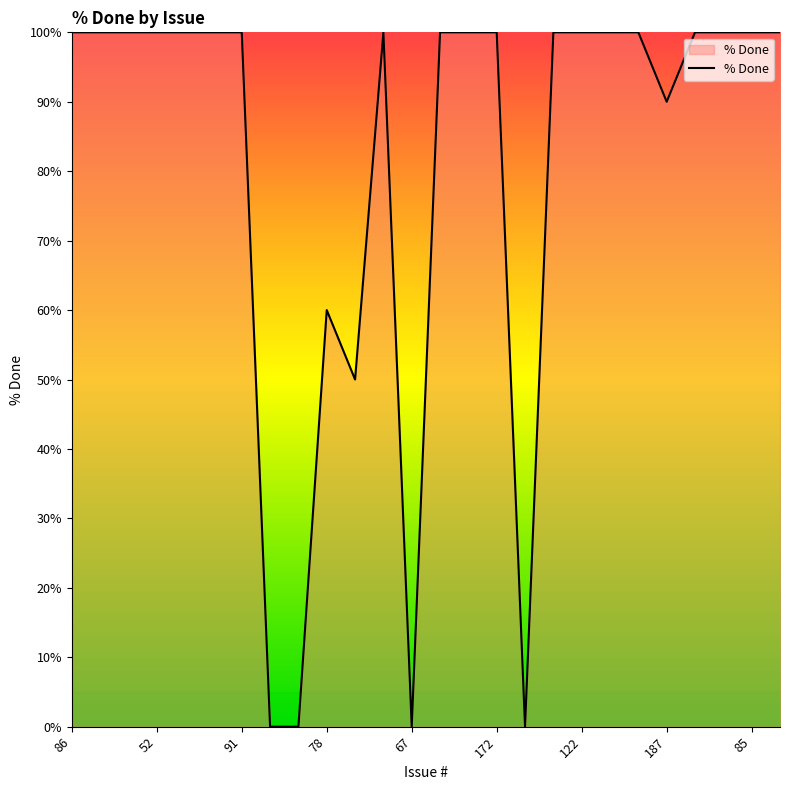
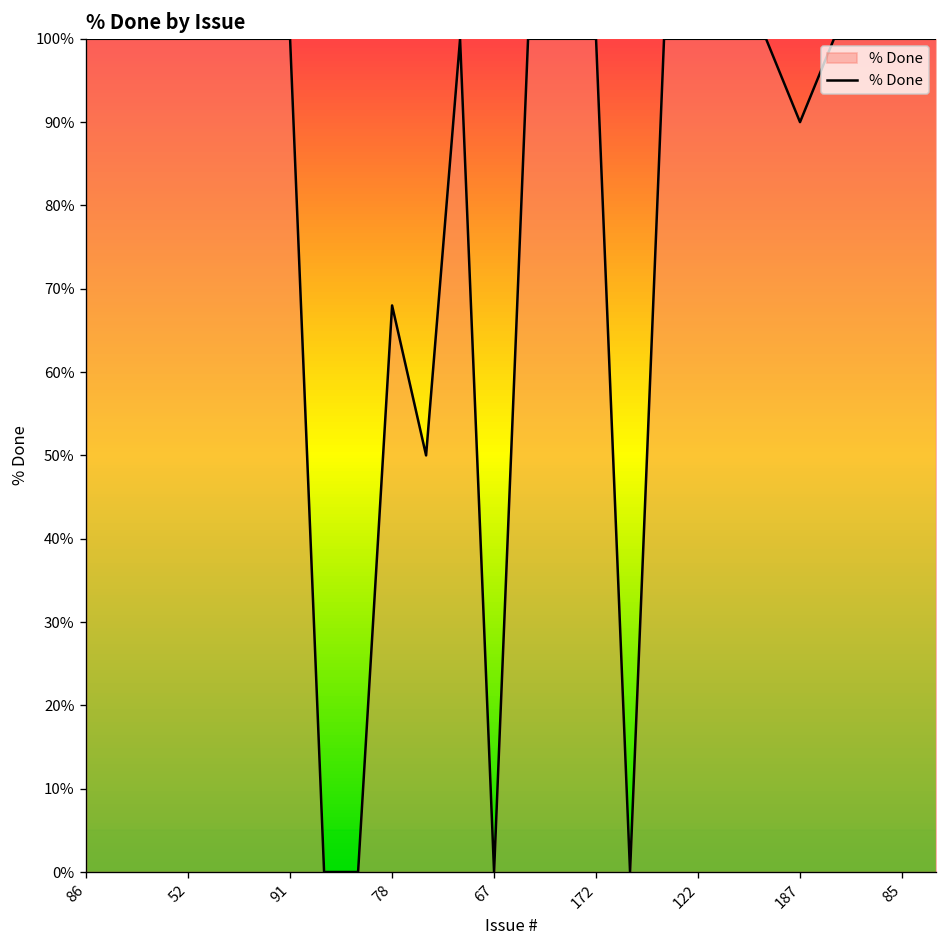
  {
    "86": "100%",
    "52": "100%",
    "91": "100%",
-   "78": "60%",
+   "78": "68%",
    "67": "0%",
    "172": "100%",
    "122": "100%",
    "187": "90%",
    "85": "100%"
  }
